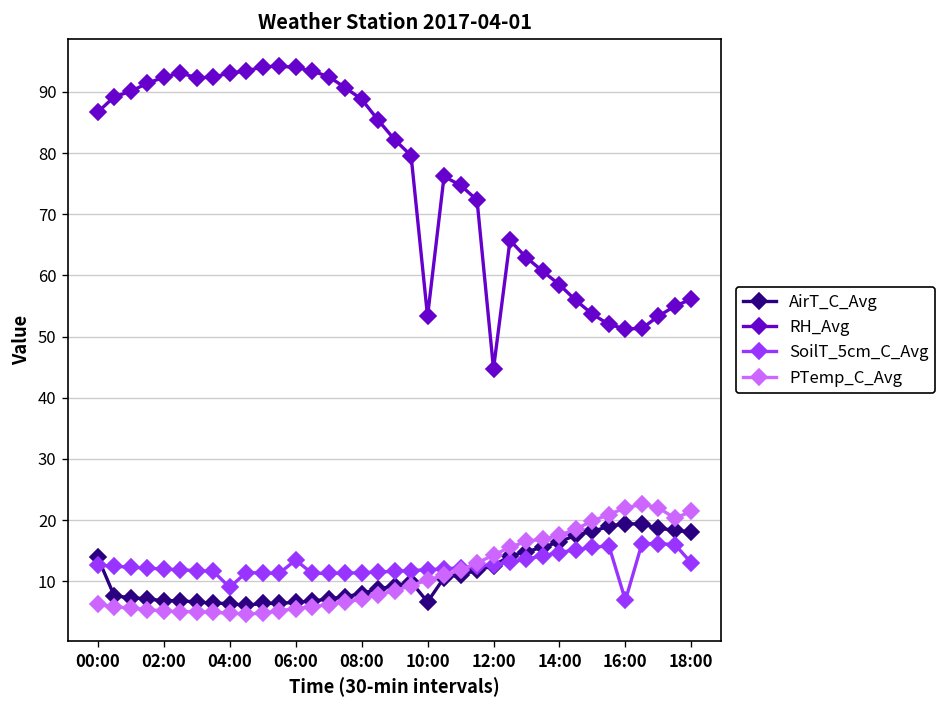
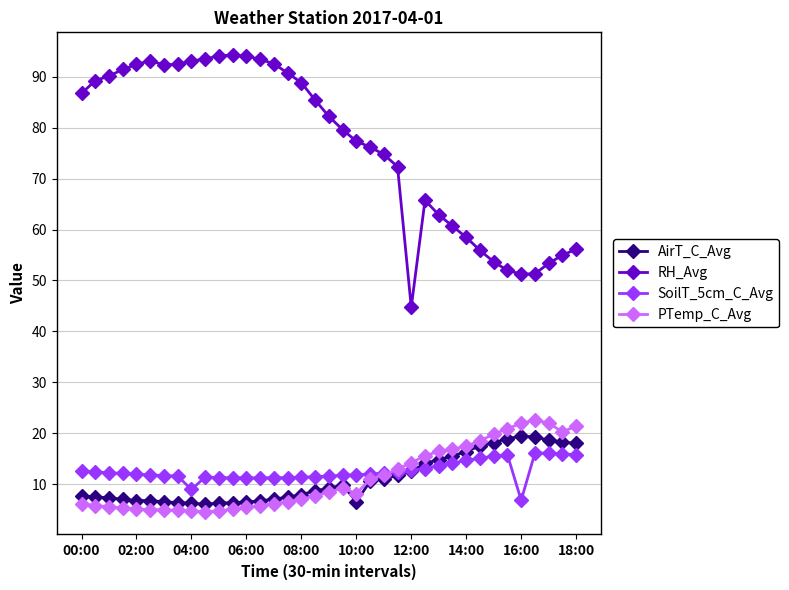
  {
    "AirT_C_Avg": {
-     "00:00": 14,
+     "00:00": 8,
      "02:00": 7,
      "04:00": 6,
      "06:00": 7,
      "08:00": 8,
      "10:00": 7,
      "14:00": 16,
      "16:00": 19,
      "18:00": 18
    },
    "RH_Avg": {
      "00:00": 87,
      "02:00": 92,
      "04:00": 93,
      "06:00": 94,
      "08:00": 89,
-     "10:00": 53,
+     "10:00": 77,
      "12:00": 45,
      "14:00": 58,
      "16:00": 51,
      "18:00": 56
    },
    "SoilT_5cm_C_Avg": {
      "00:00": 13,
      "02:00": 12,
      "04:00": 9,
-     "06:00": 13,
+     "06:00": 11,
      "08:00": 11,
      "10:00": 12,
      "14:00": 15,
      "16:00": 7,
-     "18:00": 13
+     "18:00": 16
    },
    "PTemp_C_Avg": {
      "00:00": 6,
      "02:00": 5,
      "04:00": 5,
      "06:00": 6,
      "08:00": 7,
-     "10:00": 10,
+     "10:00": 8,
      "12:00": 14,
      "14:00": 18,
      "16:00": 22,
      "18:00": 21
    }
  }
